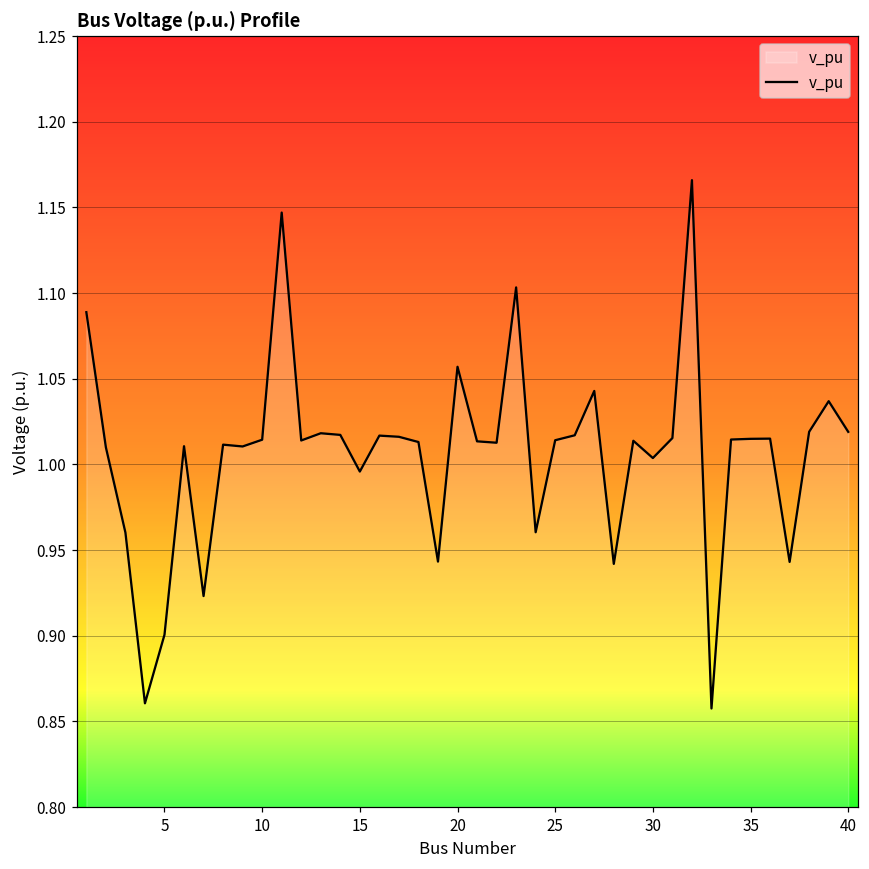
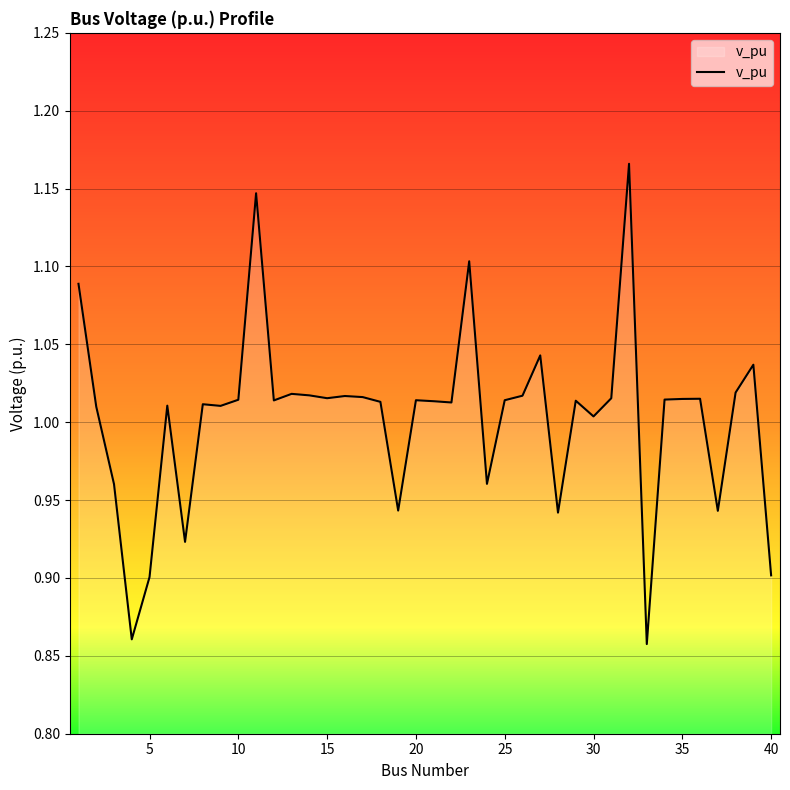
  {
    "5": 0.901,
    "10": 1.014,
-   "15": 0.996,
-   "20": 1.057,
+   "15": 1.015,
+   "20": 1.014,
    "25": 1.014,
    "30": 1.004,
    "35": 1.015,
-   "40": 1.019
+   "40": 0.902
  }
